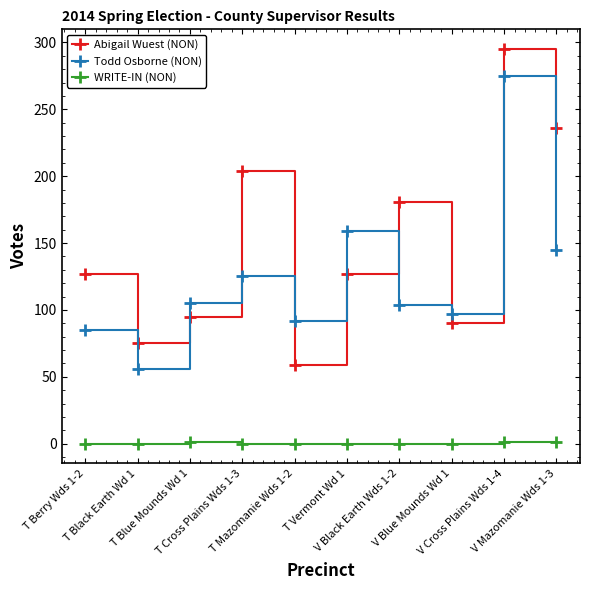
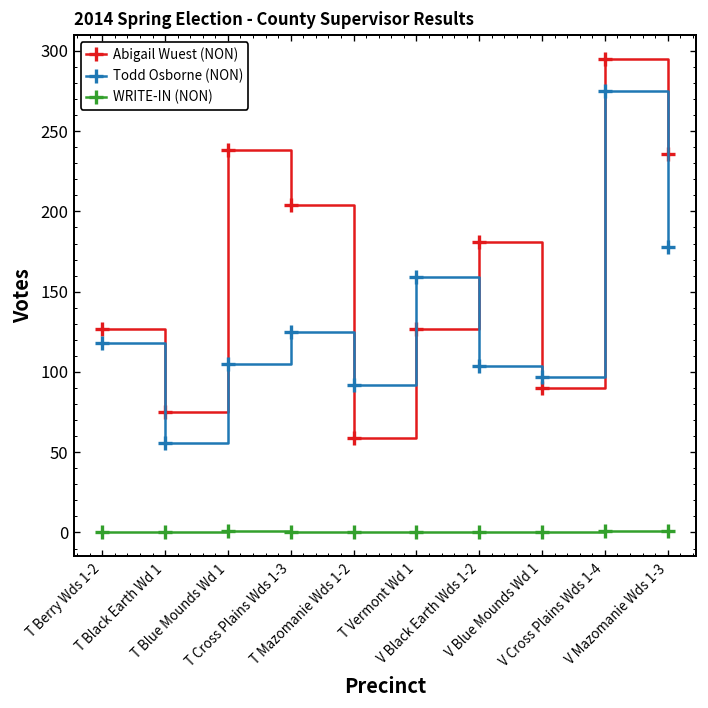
  {
    "Abigail Wuest (NON)": {
      "T Berry Wds 1-2": 127,
      "T Black Earth Wd 1": 75,
-     "T Blue Mounds Wd 1": 95,
+     "T Blue Mounds Wd 1": 238,
      "T Cross Plains Wds 1-3": 204,
      "T Mazomanie Wds 1-2": 59,
      "T Vermont Wd 1": 127,
      "V Black Earth Wds 1-2": 181,
      "V Blue Mounds Wd 1": 90,
      "V Cross Plains Wds 1-4": 295,
      "V Mazomanie Wds 1-3": 236
    },
    "Todd Osborne (NON)": {
-     "T Berry Wds 1-2": 85,
+     "T Berry Wds 1-2": 118,
      "T Black Earth Wd 1": 56,
      "T Blue Mounds Wd 1": 105,
      "T Cross Plains Wds 1-3": 125,
      "T Mazomanie Wds 1-2": 92,
      "T Vermont Wd 1": 159,
      "V Black Earth Wds 1-2": 104,
      "V Blue Mounds Wd 1": 97,
      "V Cross Plains Wds 1-4": 275,
-     "V Mazomanie Wds 1-3": 145
+     "V Mazomanie Wds 1-3": 178
    },
    "WRITE-IN (NON)": {
      "T Berry Wds 1-2": 0,
      "T Black Earth Wd 1": 0,
      "T Blue Mounds Wd 1": 1,
      "T Cross Plains Wds 1-3": 0,
      "T Mazomanie Wds 1-2": 0,
      "T Vermont Wd 1": 0,
      "V Black Earth Wds 1-2": 0,
      "V Blue Mounds Wd 1": 0,
      "V Cross Plains Wds 1-4": 1,
      "V Mazomanie Wds 1-3": 1
    }
  }
